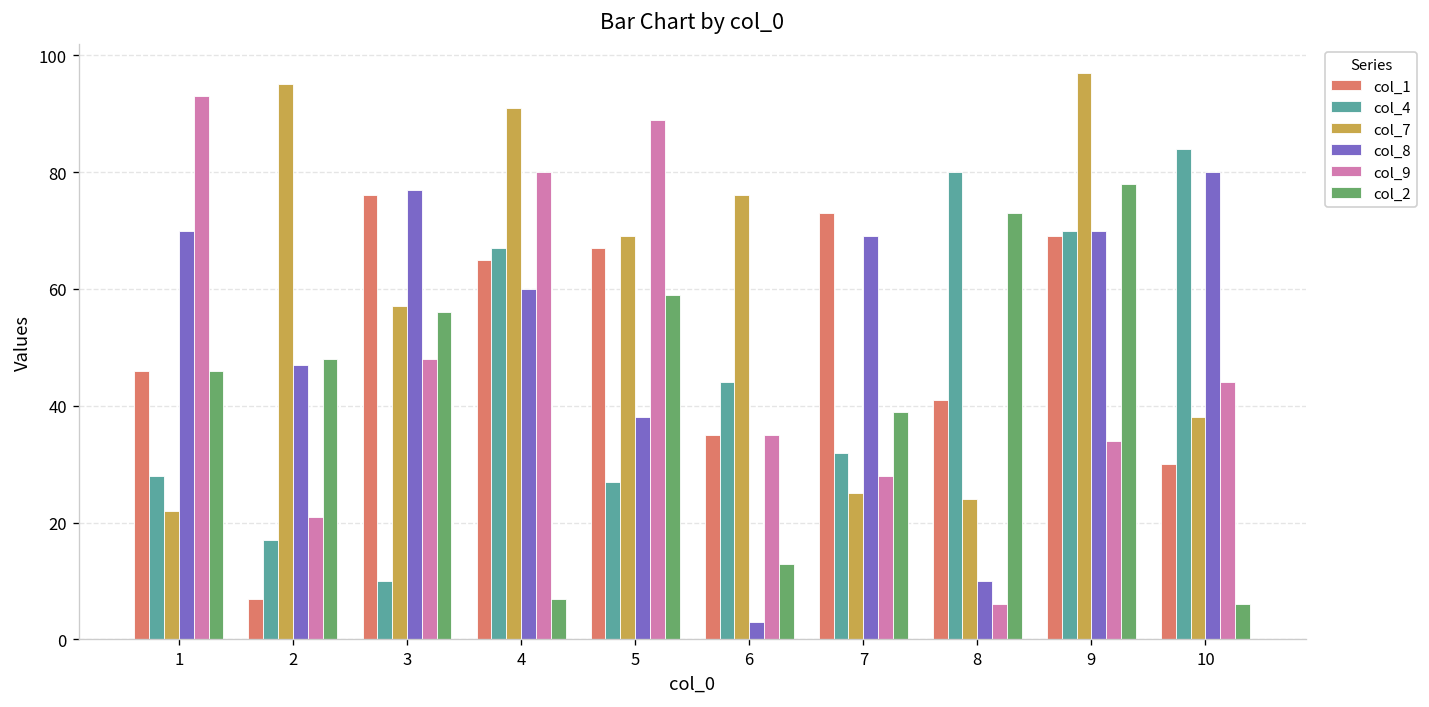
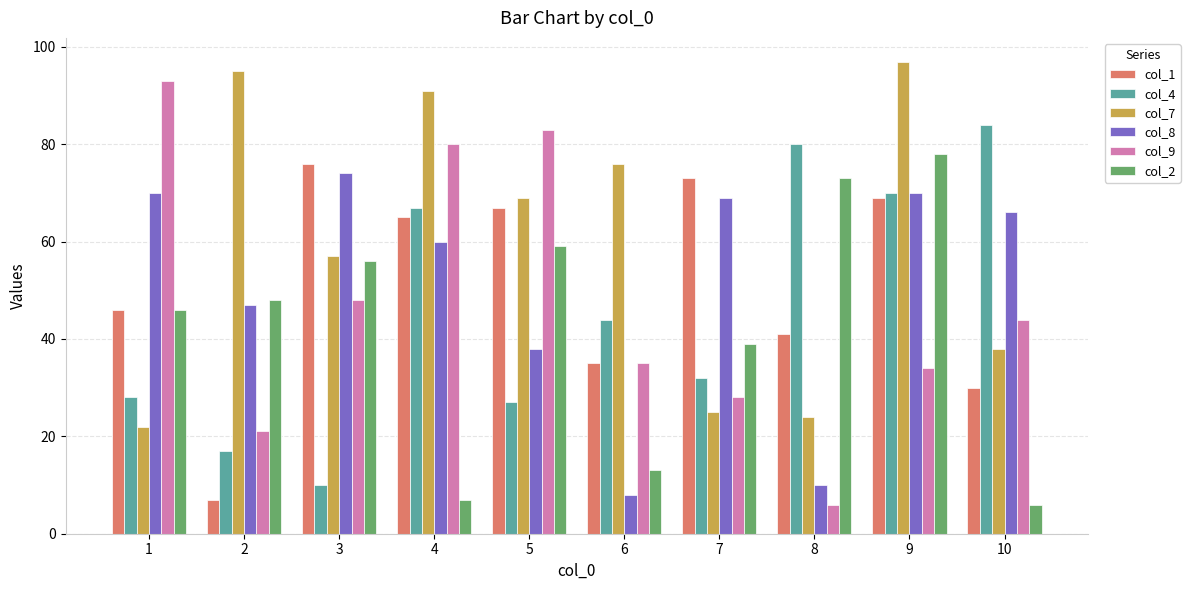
  {
    "col_8": {
      "1": 70,
      "2": 47,
-     "3": 77,
+     "3": 74,
      "4": 60,
      "5": 38,
-     "6": 3,
+     "6": 8,
      "7": 69,
      "8": 10,
      "9": 70,
-     "10": 80
+     "10": 66
    },
    "col_9": {
      "1": 93,
      "2": 21,
      "3": 48,
      "4": 80,
-     "5": 89,
+     "5": 83,
      "6": 35,
      "7": 28,
      "8": 6,
      "9": 34,
      "10": 44
    }
  }
